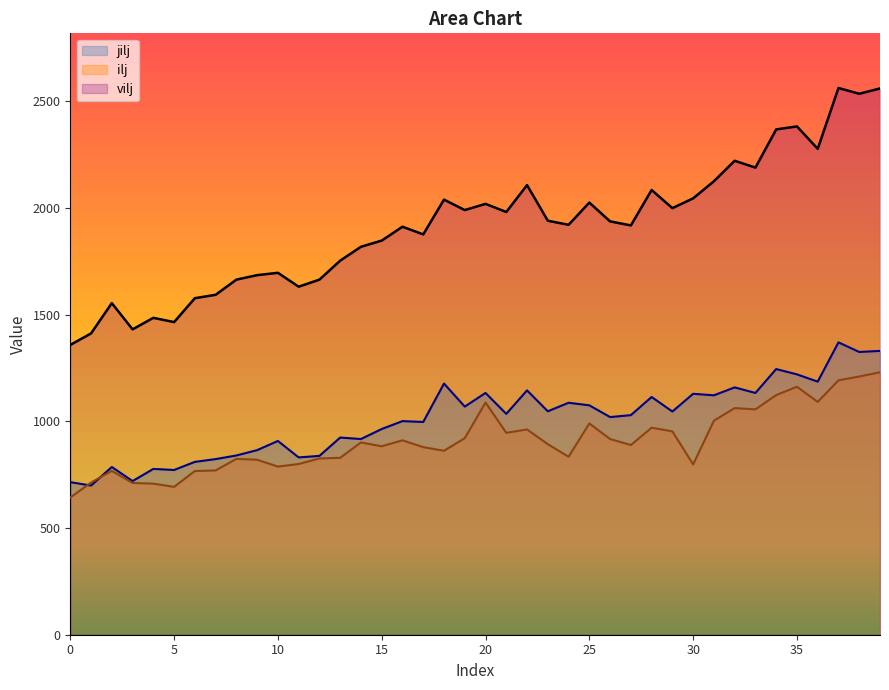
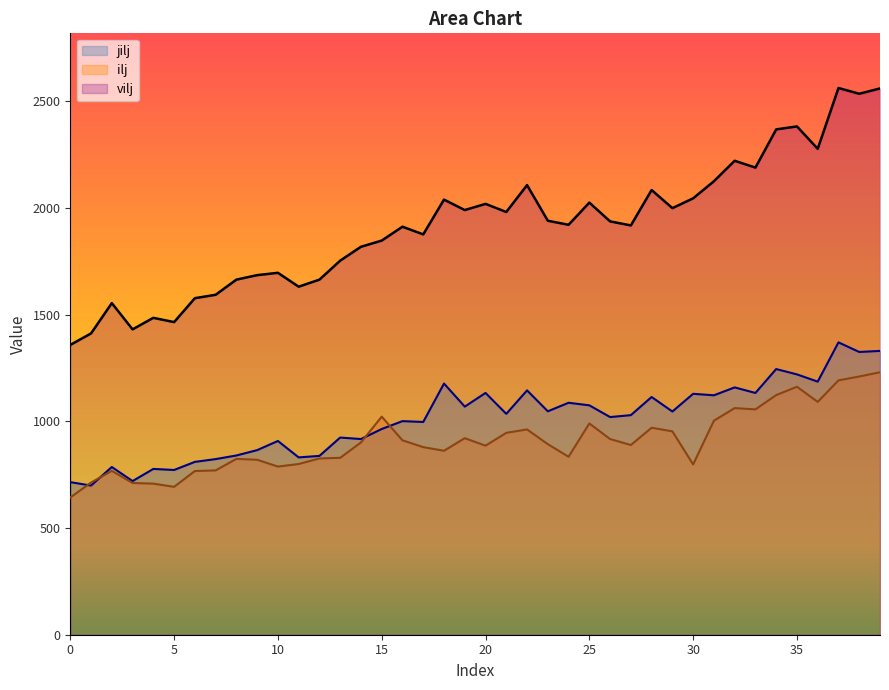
  {
    "ilj": {
      "0": 640,
      "5": 690,
      "10": 790,
-     "15": 880,
-     "20": 1090,
+     "15": 1020,
+     "20": 890,
      "25": 990,
      "30": 800,
      "35": 1160
    }
  }
